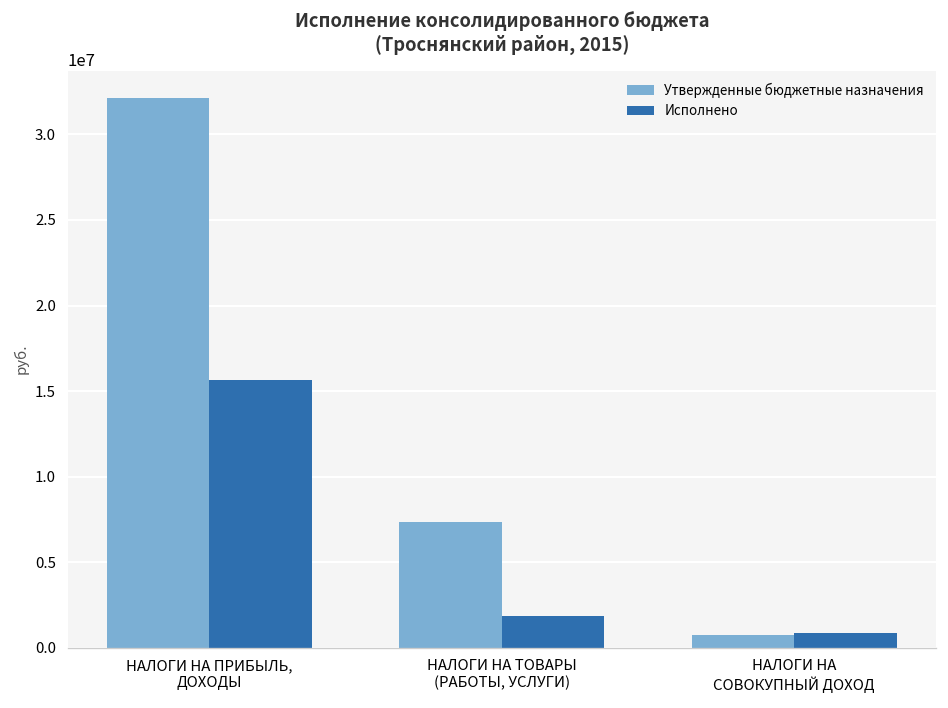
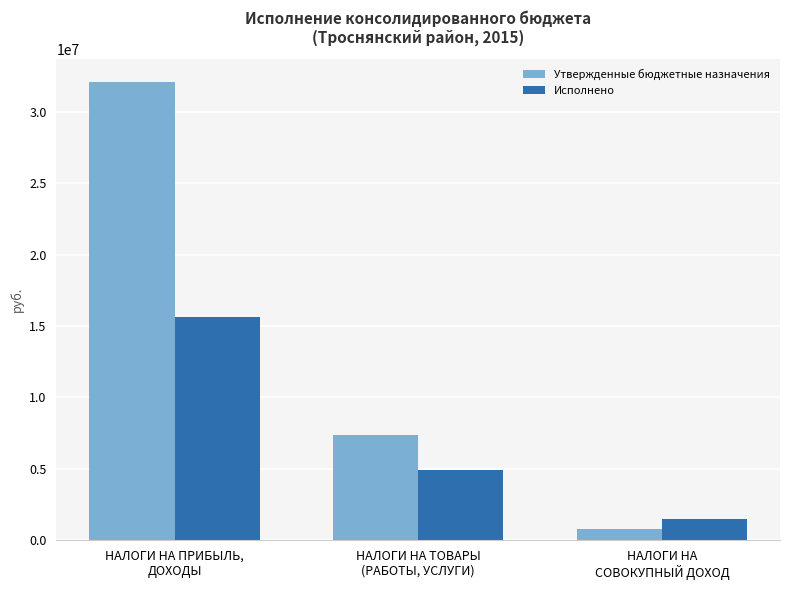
  {
    "Утвержденные бюджетные назначения": {
      "НАЛОГИ НА ПРИБЫЛЬ, ДОХОДЫ": 32100000,
      "НАЛОГИ НА ТОВАРЫ (РАБОТЫ, УСЛУГИ)": 7300000,
      "НАЛОГИ НА СОВОКУПНЫЙ ДОХОД": 700000
    },
    "Исполнено": {
      "НАЛОГИ НА ПРИБЫЛЬ, ДОХОДЫ": 15600000,
-     "НАЛОГИ НА ТОВАРЫ (РАБОТЫ, УСЛУГИ)": 1900000,
-     "НАЛОГИ НА СОВОКУПНЫЙ ДОХОД": 900000
+     "НАЛОГИ НА ТОВАРЫ (РАБОТЫ, УСЛУГИ)": 4900000,
+     "НАЛОГИ НА СОВОКУПНЫЙ ДОХОД": 1400000
    }
  }
